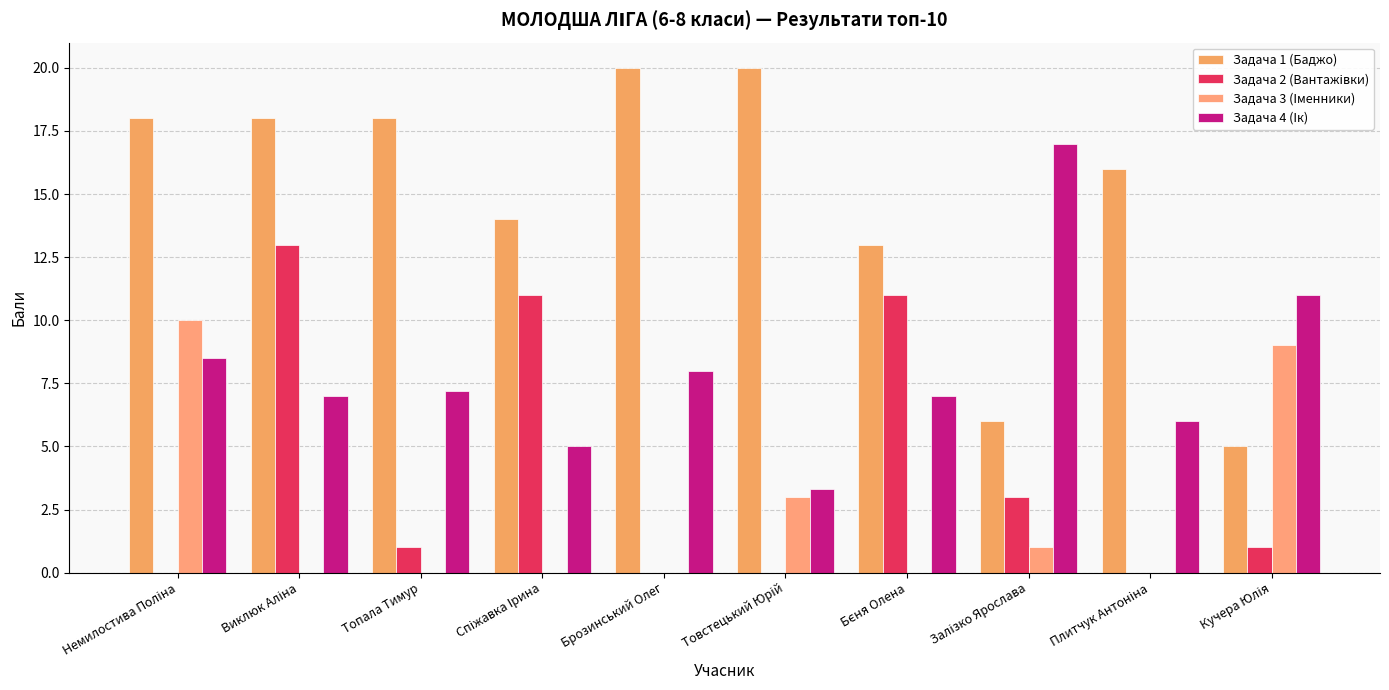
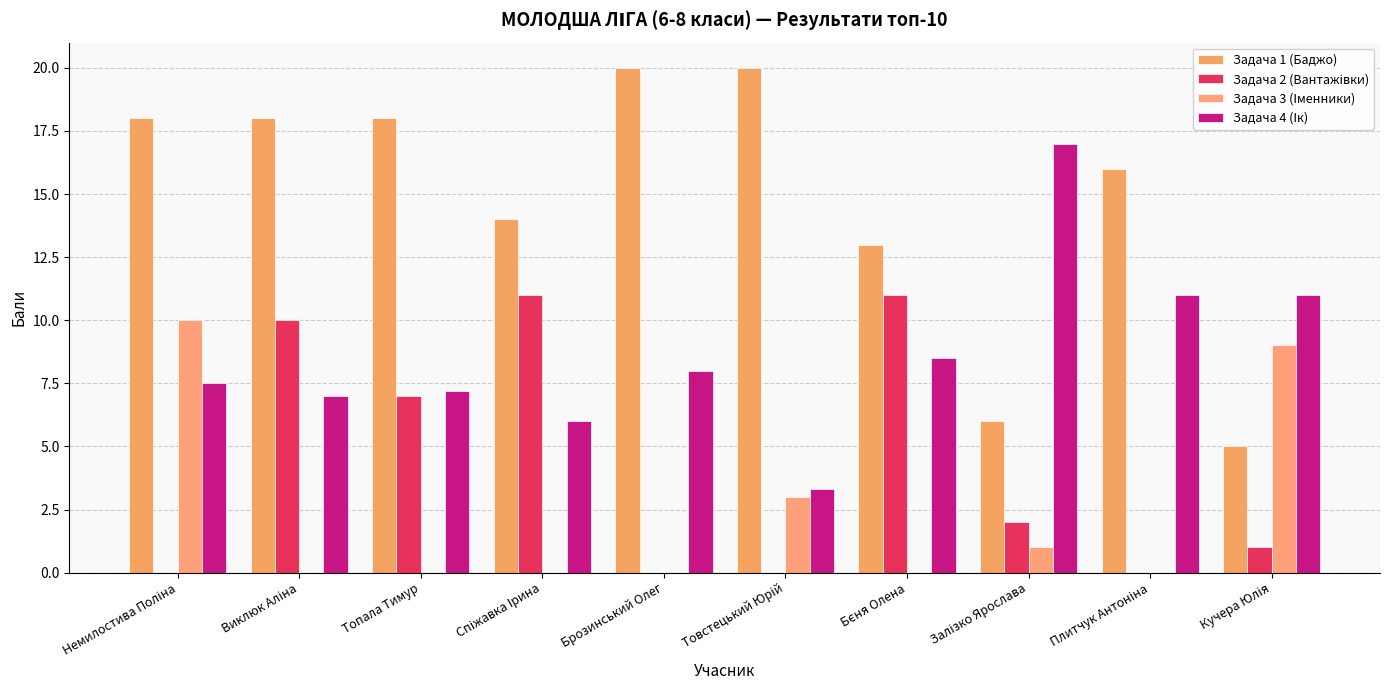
  {
    "Задача 2 (Вантажівки)": {
      "Немилостива Поліна": 0,
-     "Виклюк Аліна": 13,
-     "Топала Тимур": 1,
+     "Виклюк Аліна": 10,
+     "Топала Тимур": 7,
      "Спіжавка Ірина": 11,
      "Брозинський Олег": 0,
      "Товстецький Юрій": 0,
      "Бєня Олена": 11,
-     "Залізко Ярослава": 3,
+     "Залізко Ярослава": 2,
      "Плитчук Антоніна": 0,
      "Кучера Юлія": 1
    },
    "Задача 4 (Ік)": {
-     "Немилостива Поліна": 8.5,
+     "Немилостива Поліна": 7.5,
      "Виклюк Аліна": 7.0,
      "Топала Тимур": 7.2,
-     "Спіжавка Ірина": 5,
+     "Спіжавка Ірина": 6,
      "Брозинський Олег": 8.0,
      "Товстецький Юрій": 3.3,
-     "Бєня Олена": 7.0,
+     "Бєня Олена": 8.5,
      "Залізко Ярослава": 17.0,
-     "Плитчук Антоніна": 6,
+     "Плитчук Антоніна": 11,
      "Кучера Юлія": 11.0
    }
  }
